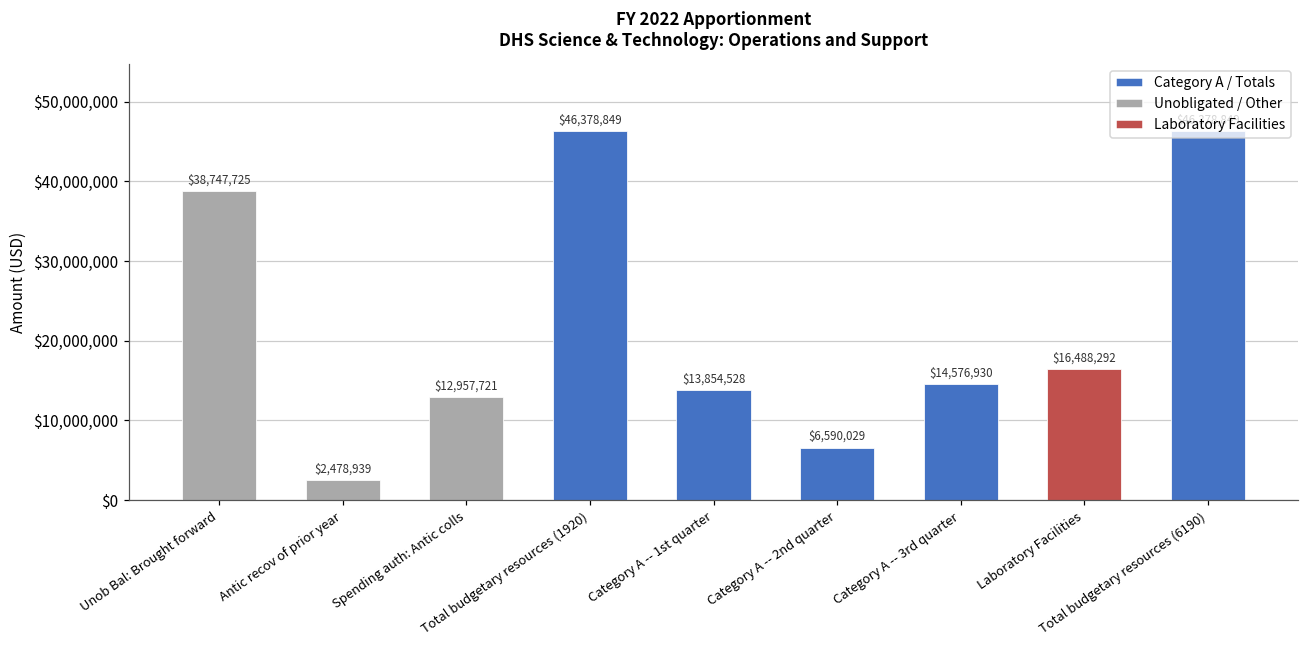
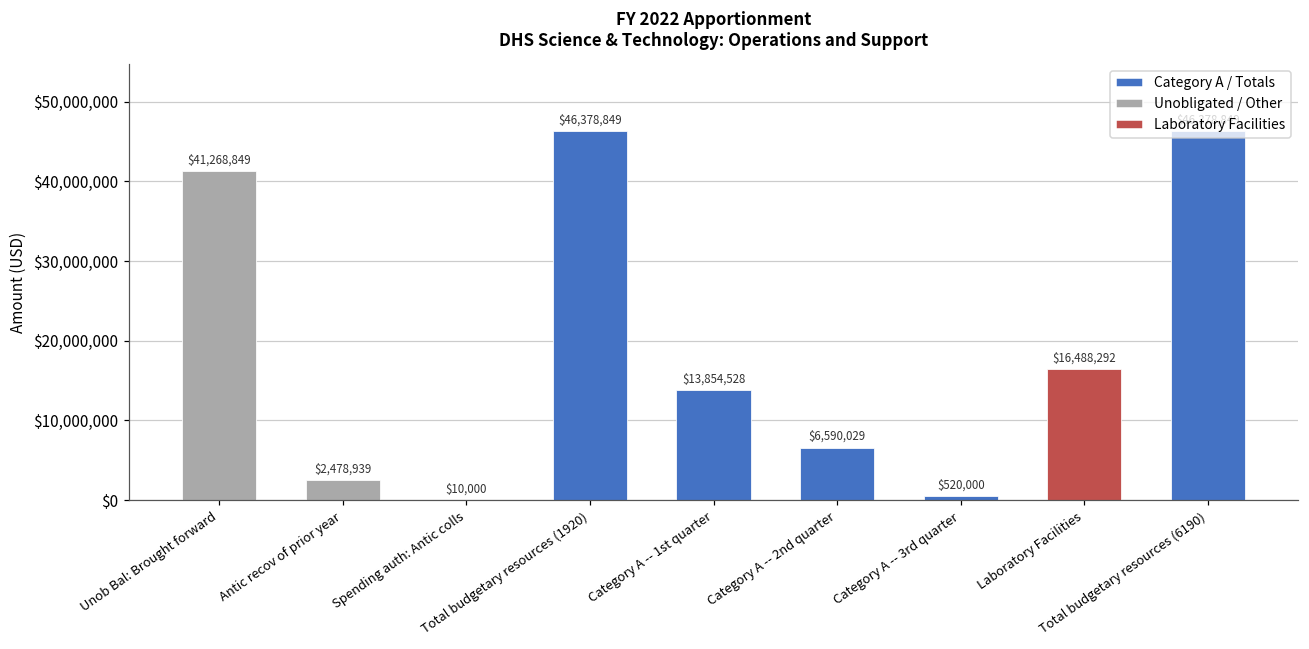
  {
-   "Unob Bal: Brought forward": "$38,747,725",
+   "Unob Bal: Brought forward": "$41,268,849",
    "Antic recov of prior year": "$2,478,939",
-   "Spending auth: Antic colls": "$12,957,721",
+   "Spending auth: Antic colls": "$10,000",
    "Total budgetary resources (1920)": "$46,378,849",
    "Category A -- 1st quarter": "$13,854,528",
    "Category A -- 2nd quarter": "$6,590,029",
-   "Category A -- 3rd quarter": "$14,576,930",
+   "Category A -- 3rd quarter": "$520,000",
    "Laboratory Facilities": "$16,488,292"
  }
